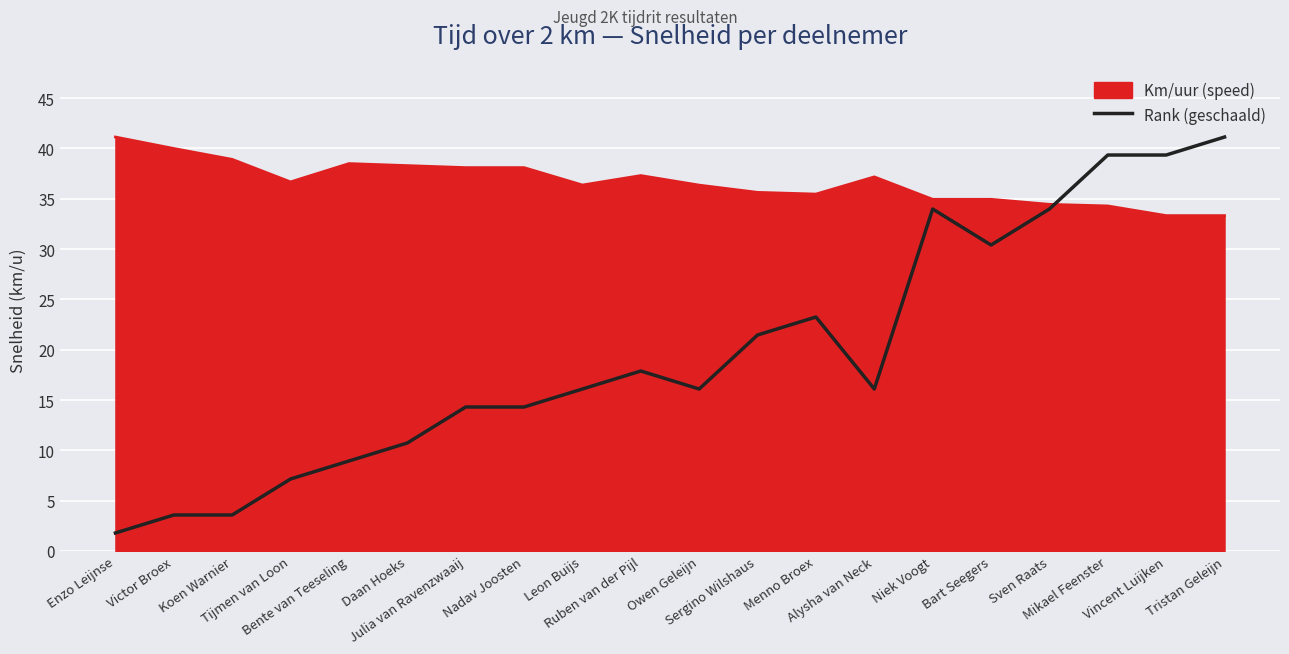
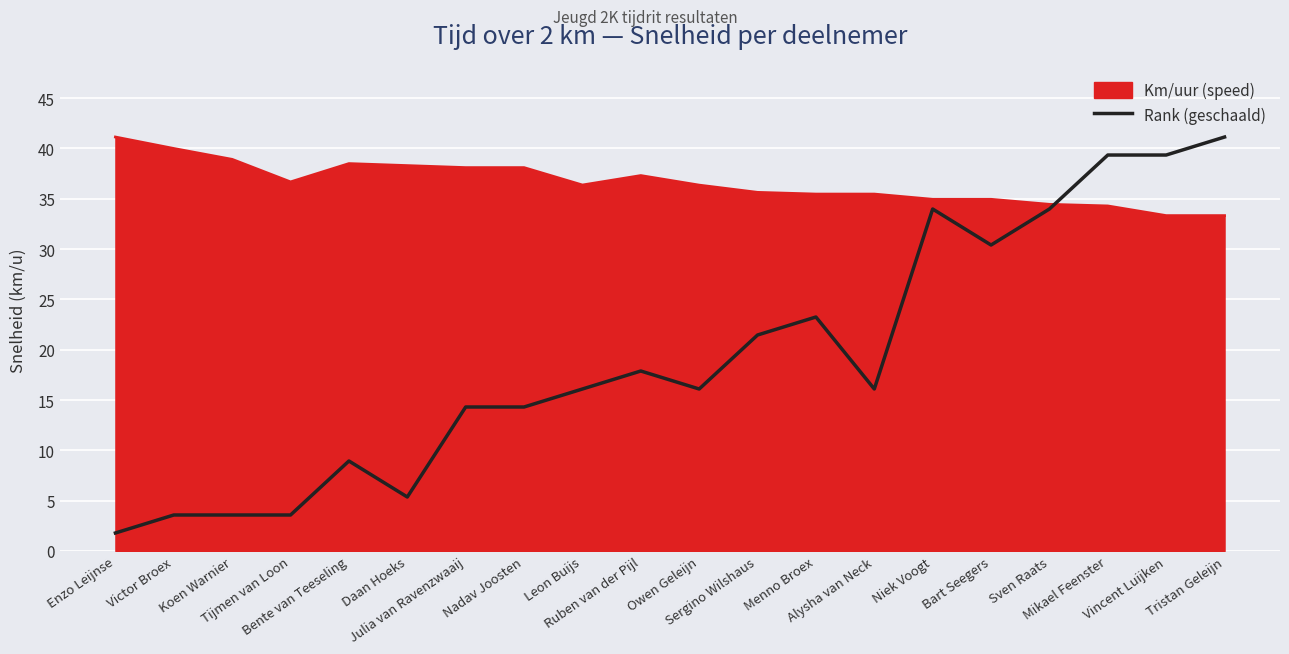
  {
    "Km/uur (speed)": {
      "Enzo Leijnse": 41.1,
      "Victor Broex": 40.0,
      "Koen Warnier": 38.9,
      "Tijmen van Loon": 36.7,
      "Bente van Teeseling": 38.5,
      "Daan Hoeks": 38.3,
      "Julia van Ravenzwaaij": 38.1,
      "Nadav Joosten": 38.1,
      "Leon Buijs": 36.4,
      "Ruben van der Pijl": 37.3,
      "Owen Geleijn": 36.4,
      "Sergino Wilshaus": 35.6,
      "Menno Broex": 35.5,
-     "Alysha van Neck": 37.2,
+     "Alysha van Neck": 35.5,
      "Niek Voogt": 35.0,
      "Bart Seegers": 35.0,
      "Sven Raats": 34.5,
      "Mikael Feenster": 34.3,
      "Vincent Luijken": 33.3,
      "Tristan Geleijn": 33.3
    },
    "Rank (geschaald)": {
      "Enzo Leijnse": 1.8,
      "Victor Broex": 3.6,
      "Koen Warnier": 3.6,
-     "Tijmen van Loon": 7.2,
+     "Tijmen van Loon": 3.6,
      "Bente van Teeseling": 8.9,
-     "Daan Hoeks": 10.7,
+     "Daan Hoeks": 5.4,
      "Julia van Ravenzwaaij": 14.3,
      "Nadav Joosten": 14.3,
      "Leon Buijs": 16.1,
      "Ruben van der Pijl": 17.9,
      "Owen Geleijn": 16.1,
      "Sergino Wilshaus": 21.5,
      "Menno Broex": 23.3,
      "Alysha van Neck": 16.1,
      "Niek Voogt": 34.0,
      "Bart Seegers": 30.4,
      "Sven Raats": 34.0,
      "Mikael Feenster": 39.4,
      "Vincent Luijken": 39.4,
      "Tristan Geleijn": 41.1
    }
  }
